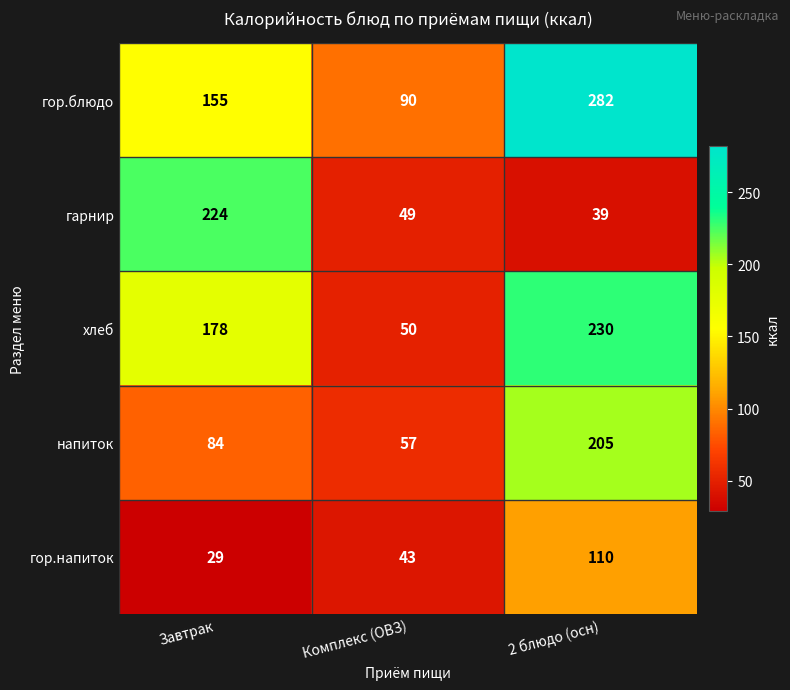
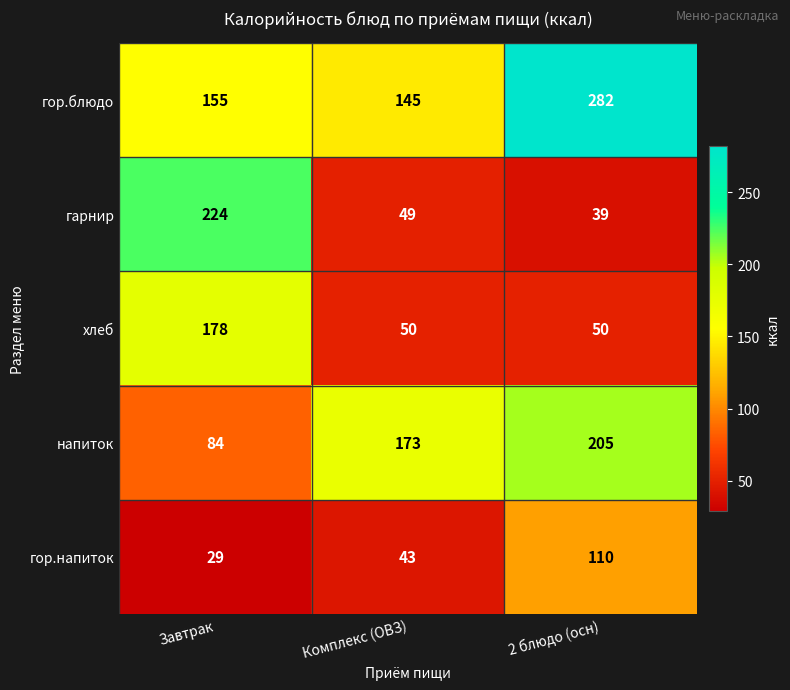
  {
    "гор.блюдо": {
      "Завтрак": 155,
-     "Комплекс (ОВЗ)": 90,
+     "Комплекс (ОВЗ)": 145,
      "2 блюдо (осн)": 282
    },
    "гарнир": {
      "Завтрак": 224,
      "Комплекс (ОВЗ)": 49,
      "2 блюдо (осн)": 39
    },
    "хлеб": {
      "Завтрак": 178,
      "Комплекс (ОВЗ)": 50,
-     "2 блюдо (осн)": 230
+     "2 блюдо (осн)": 50
    },
    "напиток": {
      "Завтрак": 84,
-     "Комплекс (ОВЗ)": 57,
+     "Комплекс (ОВЗ)": 173,
      "2 блюдо (осн)": 205
    },
    "гор.напиток": {
      "Завтрак": 29,
      "Комплекс (ОВЗ)": 43,
      "2 блюдо (осн)": 110
    }
  }
